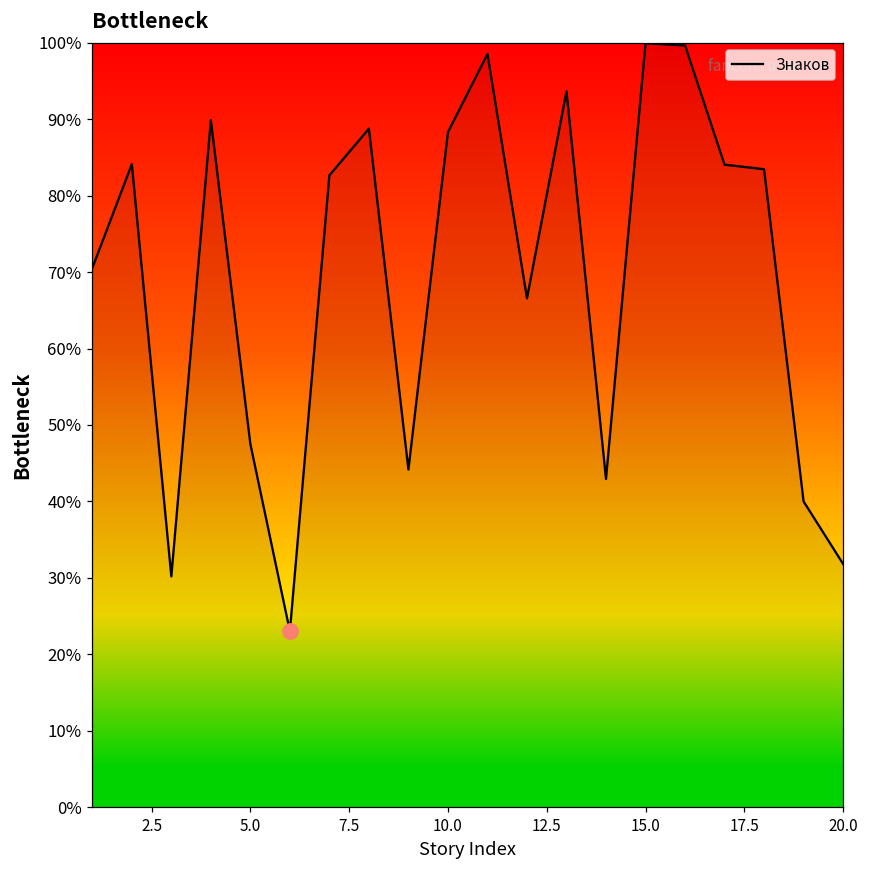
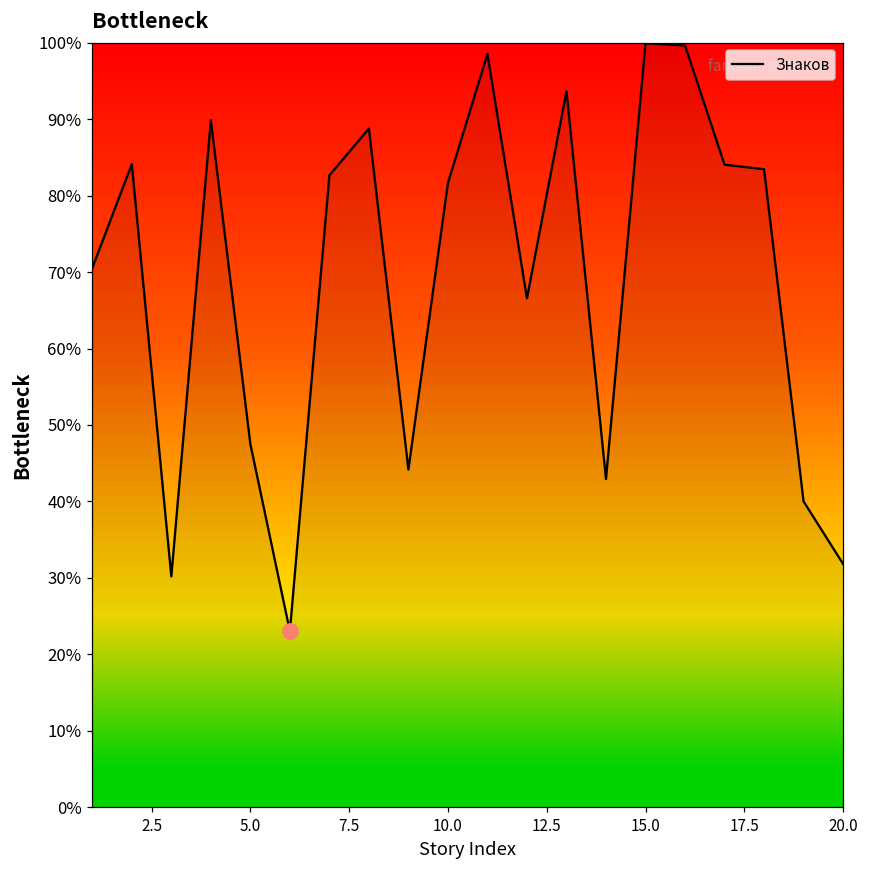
  {
    "Знаков": {
      "5.0": "48%",
-     "10.0": "88%",
+     "10.0": "82%",
      "15.0": "100%",
      "20.0": "32%"
    }
  }
